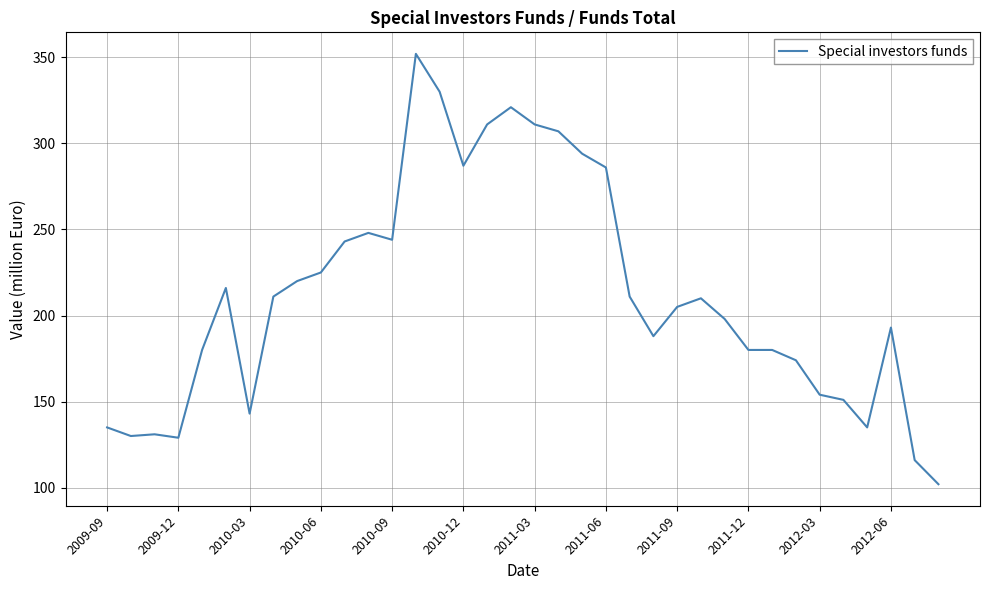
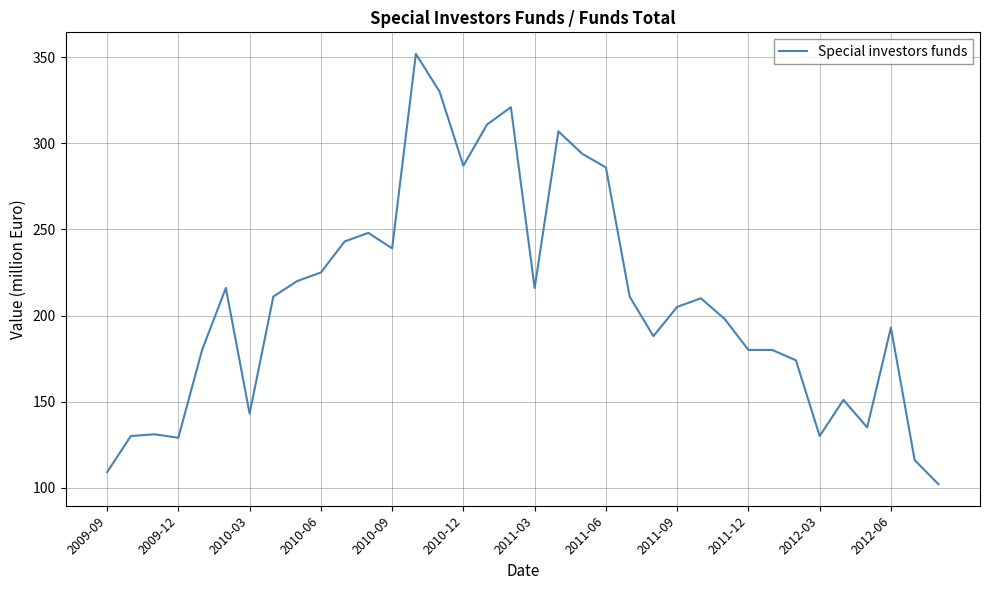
  {
-   "2009-09": 135,
+   "2009-09": 109,
    "2009-12": 129,
    "2010-03": 143,
    "2010-06": 225,
-   "2010-09": 244,
+   "2010-09": 239,
    "2010-12": 287,
-   "2011-03": 311,
+   "2011-03": 216,
    "2011-06": 286,
    "2011-09": 205,
    "2011-12": 180,
-   "2012-03": 154,
+   "2012-03": 130,
    "2012-06": 193
  }
